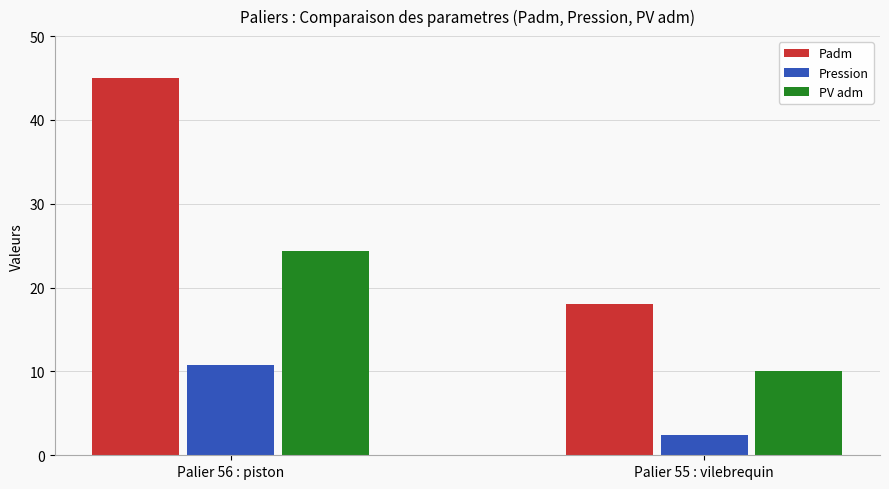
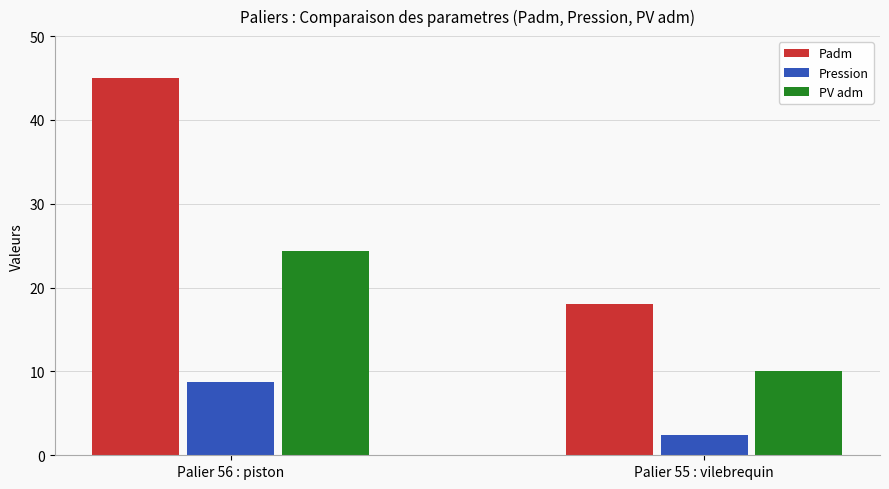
  {
    "Padm": {
      "Palier 56 : piston": 45,
      "Palier 55 : vilebrequin": 18
    },
    "Pression": {
-     "Palier 56 : piston": 11,
+     "Palier 56 : piston": 9,
      "Palier 55 : vilebrequin": 2
    },
    "PV adm": {
      "Palier 56 : piston": 24,
      "Palier 55 : vilebrequin": 10
    }
  }
